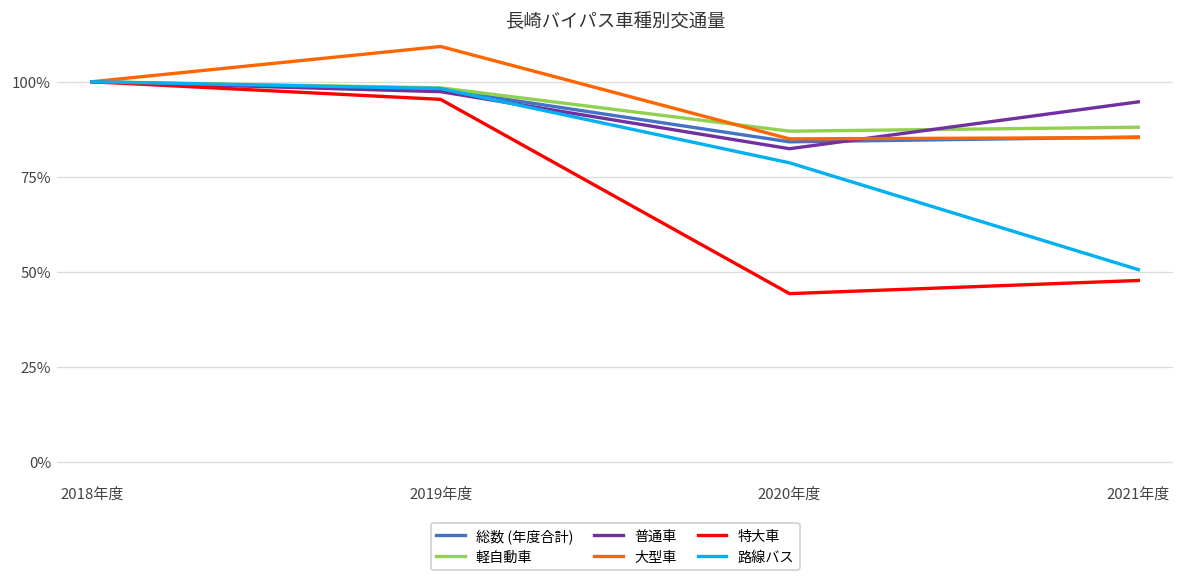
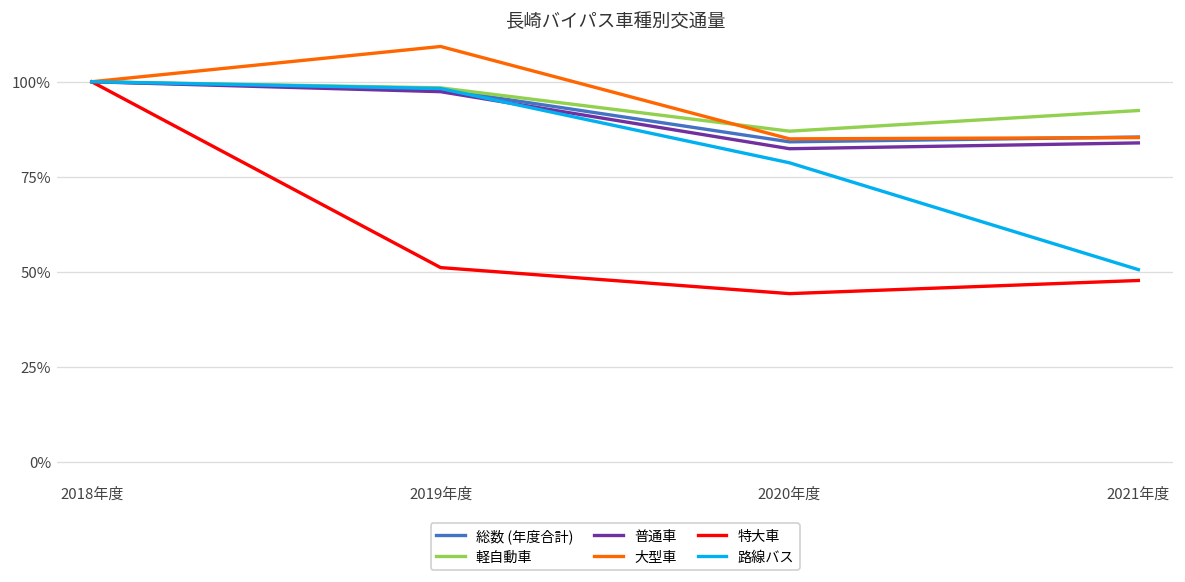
  {
    "軽自動車": {
      "2020年度": "87%",
-     "2021年度": "88%"
+     "2021年度": "92%"
    },
    "普通車": {
      "2020年度": "82%",
-     "2021年度": "95%"
+     "2021年度": "84%"
    },
    "大型車": {
      "2019年度": "109%"
    },
    "特大車": {
-     "2019年度": "95%",
+     "2019年度": "51%",
      "2020年度": "44%",
      "2021年度": "48%"
    },
    "路線バス": {
      "2020年度": "79%",
      "2021年度": "51%"
    }
  }
